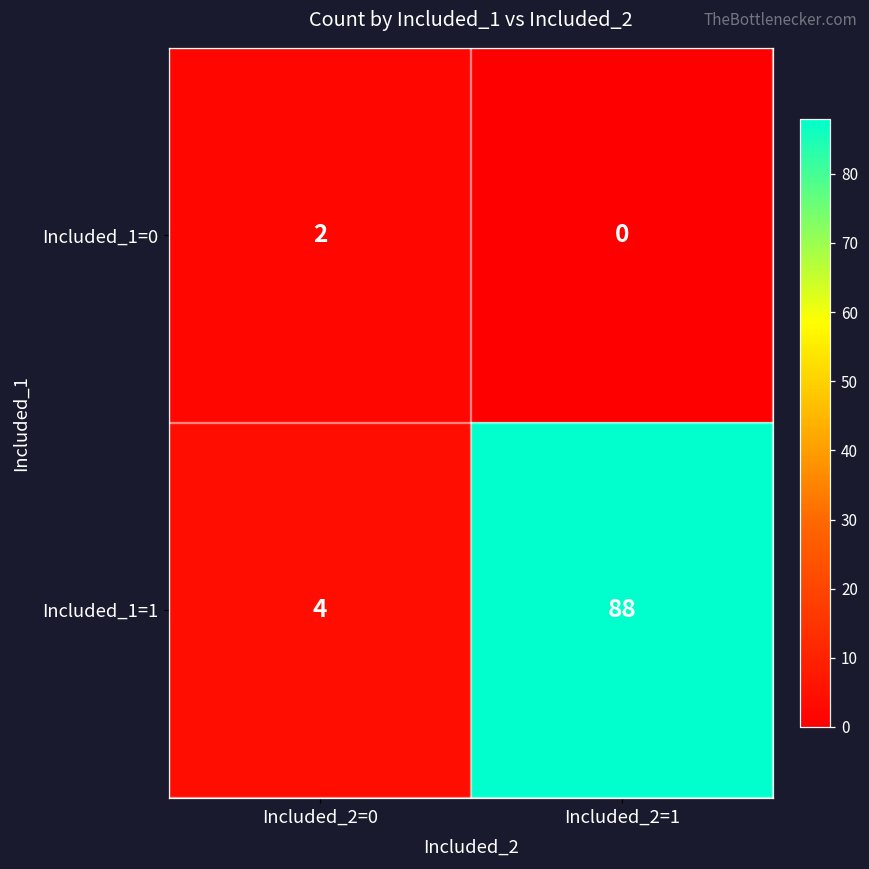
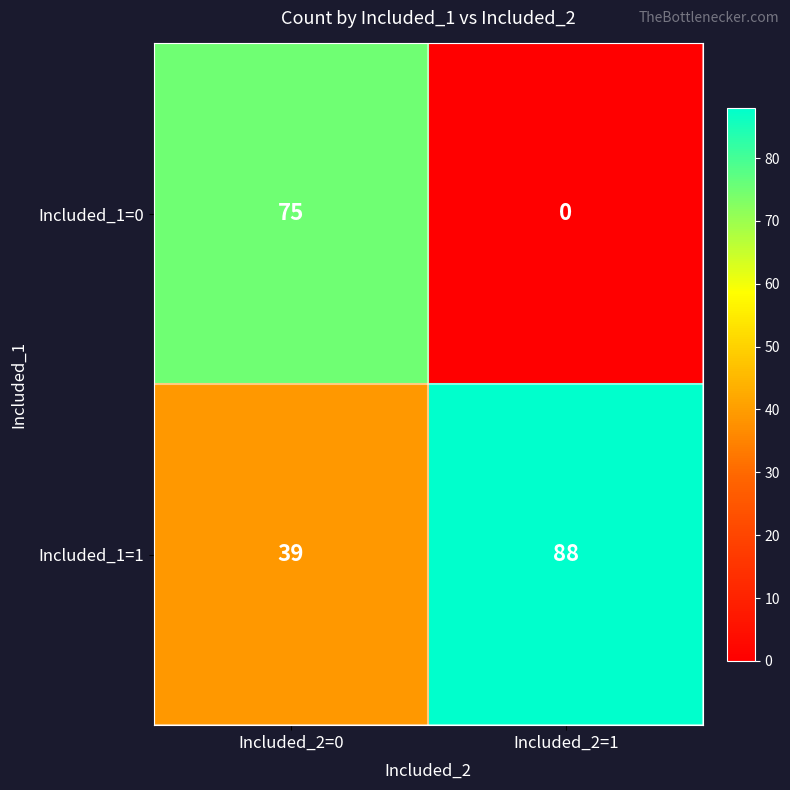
  {
    "Included_1=0": {
-     "Included_2=0": 2,
+     "Included_2=0": 75,
      "Included_2=1": 0
    },
    "Included_1=1": {
-     "Included_2=0": 4,
+     "Included_2=0": 39,
      "Included_2=1": 88
    }
  }
